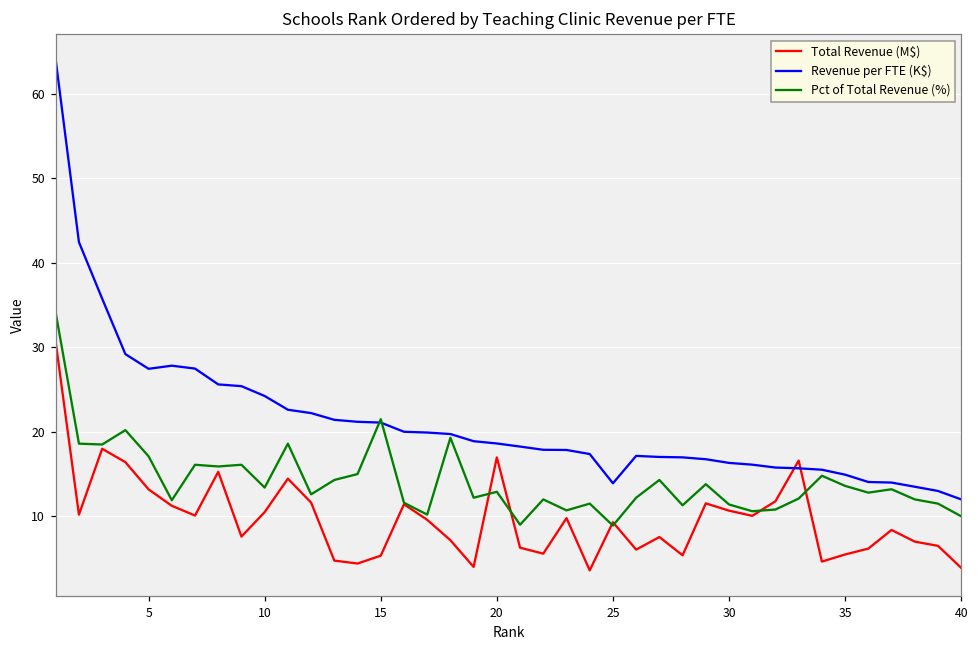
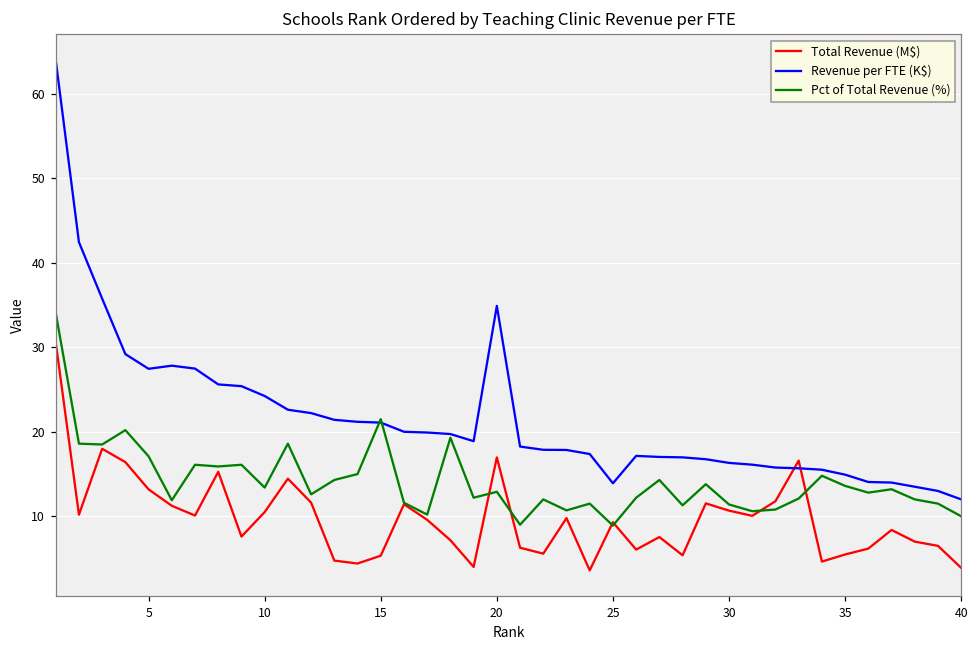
  {
    "Total Revenue (M$)": {
      "5": 13,
      "10": 10,
      "15": 5,
      "20": 17,
      "25": 9,
      "30": 11,
      "35": 5,
      "40": 4
    },
    "Revenue per FTE (K$)": {
      "5": 27,
      "10": 24,
      "15": 21,
-     "20": 19,
+     "20": 35,
      "25": 14,
      "30": 16,
      "35": 15,
      "40": 12
    },
    "Pct of Total Revenue (%)": {
      "5": 17,
      "10": 13,
      "15": 22,
      "20": 13,
      "25": 9,
      "30": 11,
      "35": 14,
      "40": 10
    }
  }
